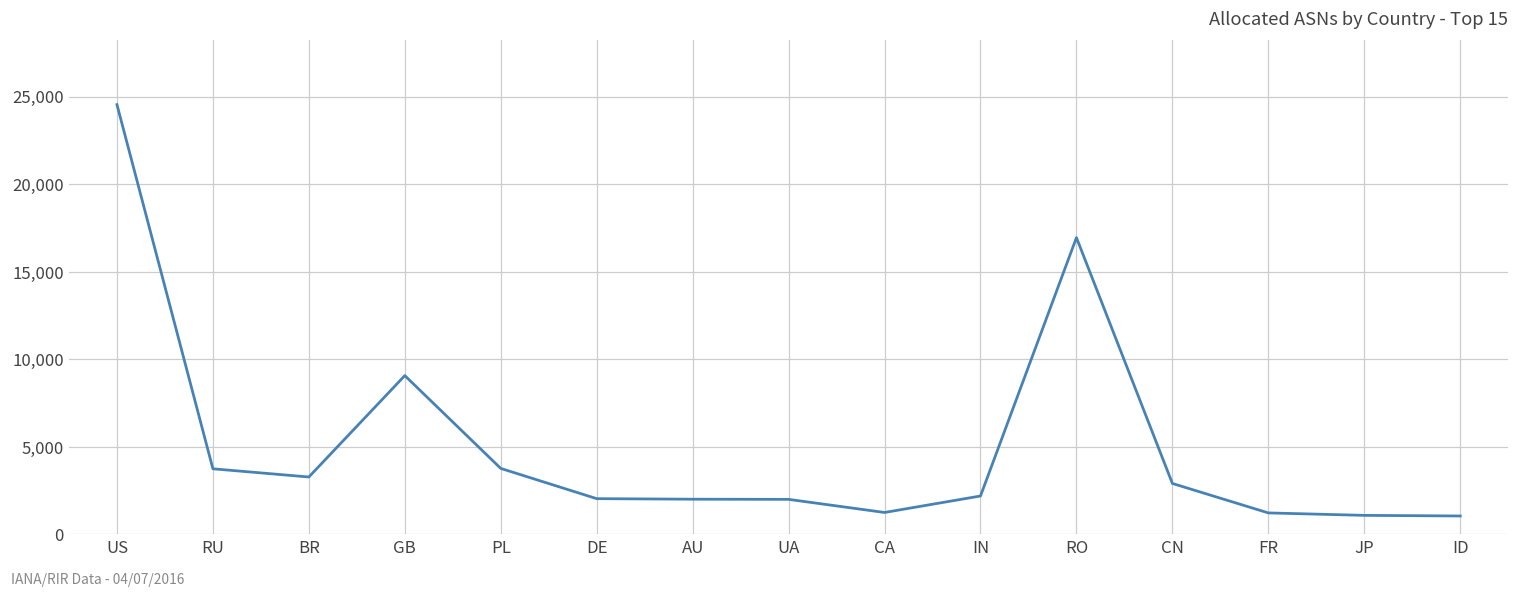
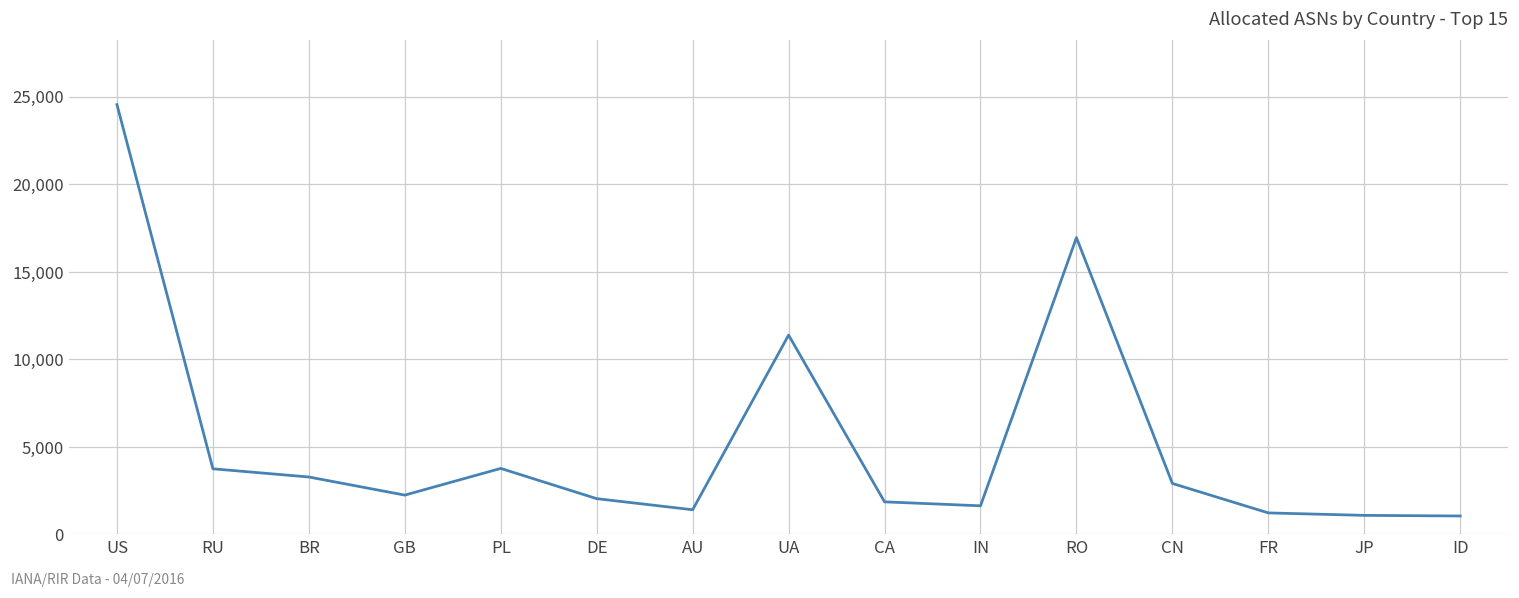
  {
    "US": "24,500",
    "RU": "3,700",
    "BR": "3,300",
-   "GB": "9,100",
+   "GB": "2,200",
    "PL": "3,800",
    "DE": "2,000",
-   "AU": "2,000",
-   "UA": "2,000",
-   "CA": "1,200",
-   "IN": "2,200",
+   "AU": "1,400",
+   "UA": "11,400",
+   "CA": "1,900",
+   "IN": "1,600",
    "RO": "16,900",
    "CN": "2,900",
    "FR": "1,200",
    "JP": "1,100",
    "ID": "1,000"
  }
